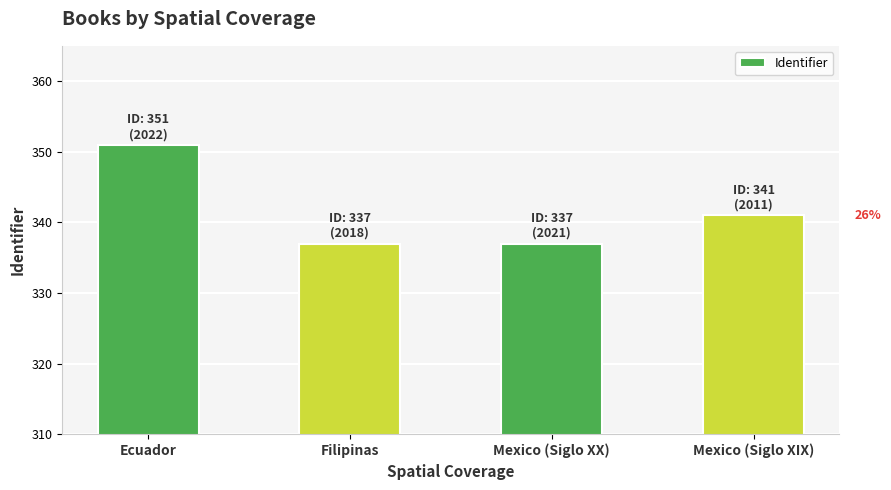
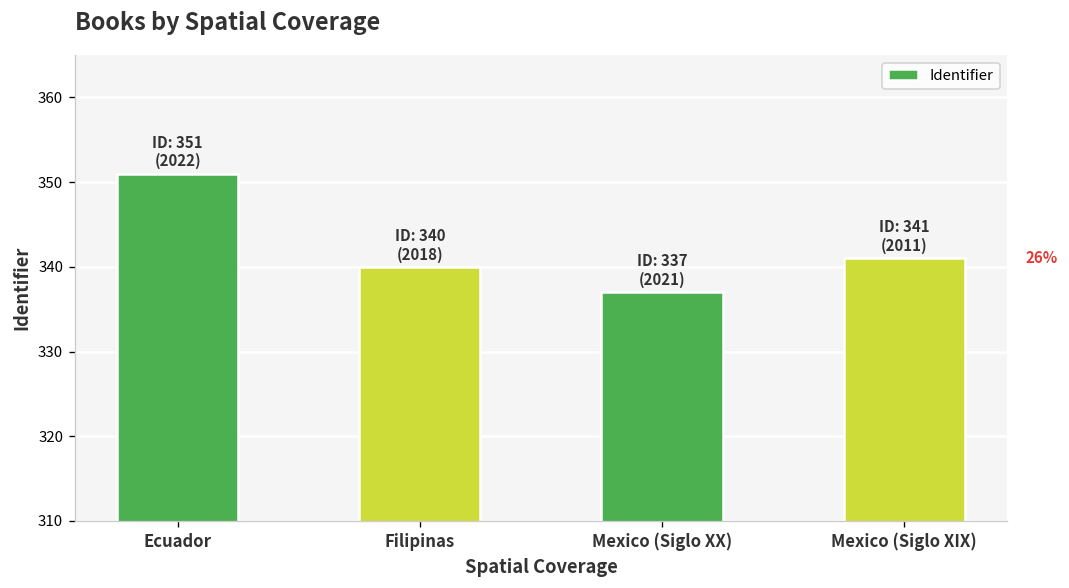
  {
    "Ecuador": 351,
-   "Filipinas": 337,
+   "Filipinas": 340,
    "Mexico (Siglo XX)": 337,
    "Mexico (Siglo XIX)": 341
  }
